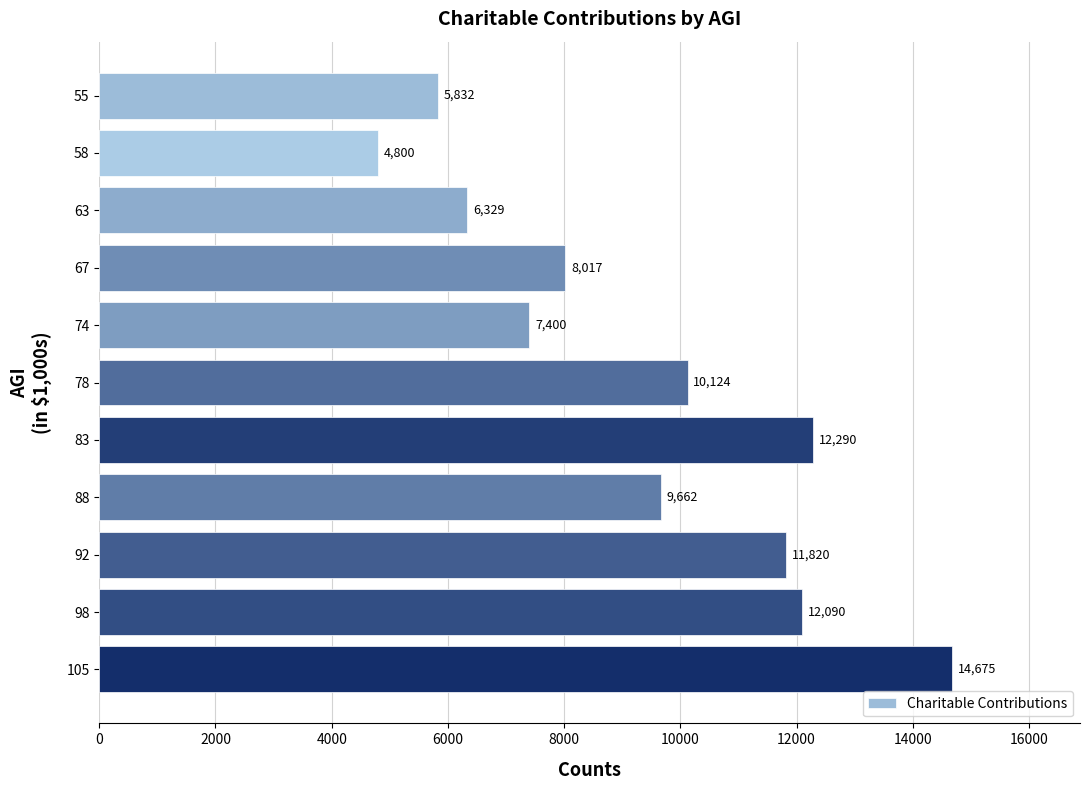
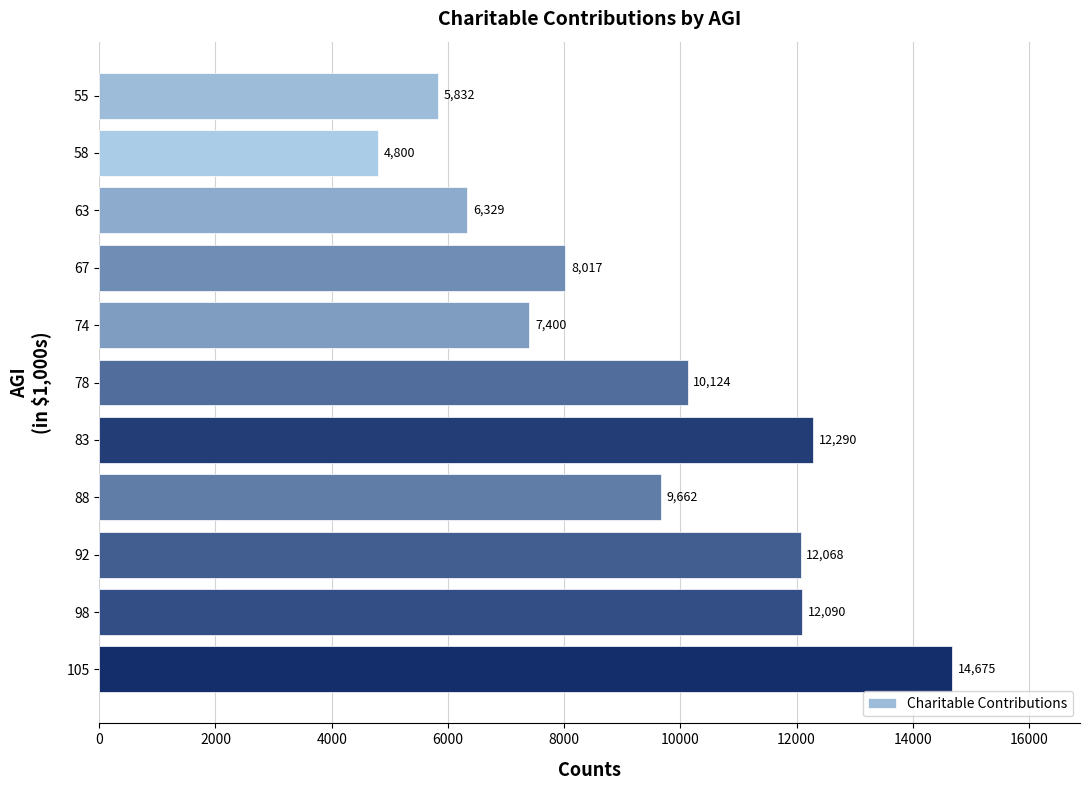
  {
    "55": "5,832",
    "58": "4,800",
    "63": "6,329",
    "67": "8,017",
    "74": "7,400",
    "78": "10,124",
    "83": "12,290",
    "88": "9,662",
-   "92": "11,820",
+   "92": "12,068",
    "98": "12,090",
    "105": "14,675"
  }
